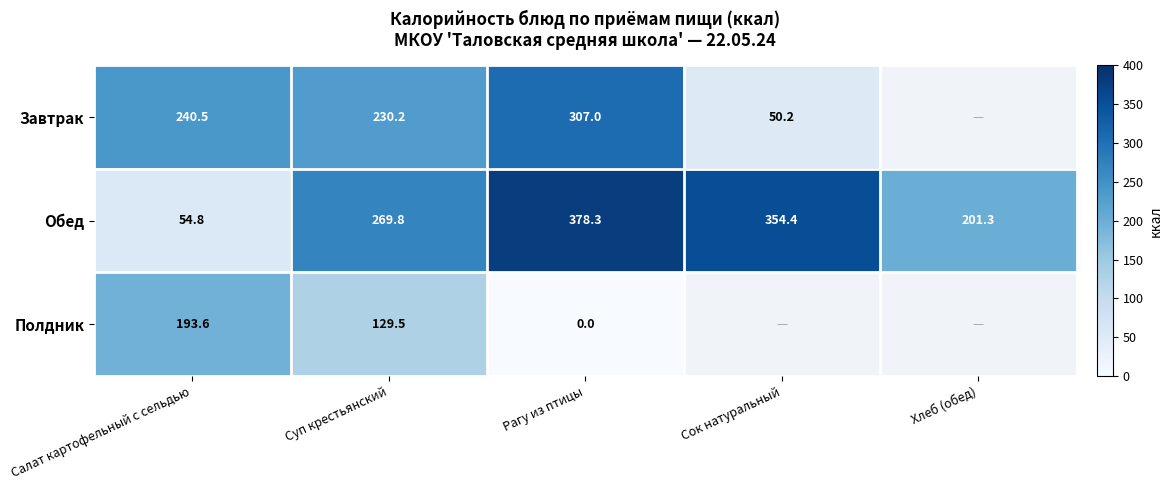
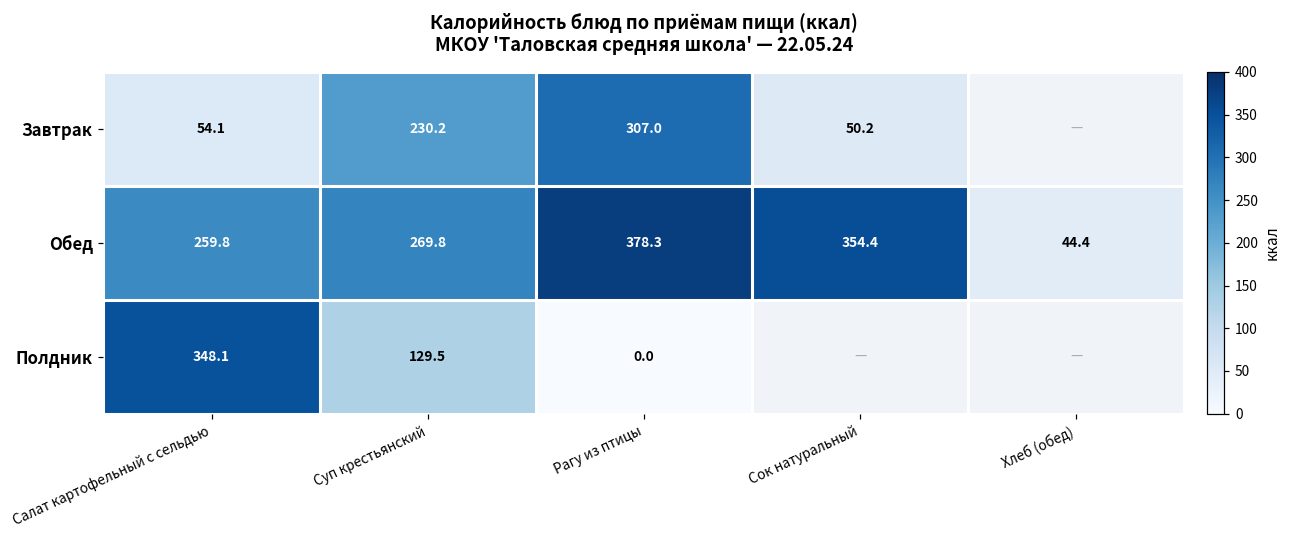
  {
    "Завтрак": {
-     "Салат картофельный с сельдью": 240.5,
+     "Салат картофельный с сельдью": 54.1,
      "Суп крестьянский": 230.2,
      "Рагу из птицы": 307.0,
      "Сок натуральный": 50.2
    },
    "Обед": {
-     "Салат картофельный с сельдью": 54.8,
+     "Салат картофельный с сельдью": 259.8,
      "Суп крестьянский": 269.8,
      "Рагу из птицы": 378.3,
      "Сок натуральный": 354.4,
-     "Хлеб (обед)": 201.3
+     "Хлеб (обед)": 44.4
    },
    "Полдник": {
-     "Салат картофельный с сельдью": 193.6,
+     "Салат картофельный с сельдью": 348.1,
      "Суп крестьянский": 129.5,
      "Рагу из птицы": 0.0
    }
  }
